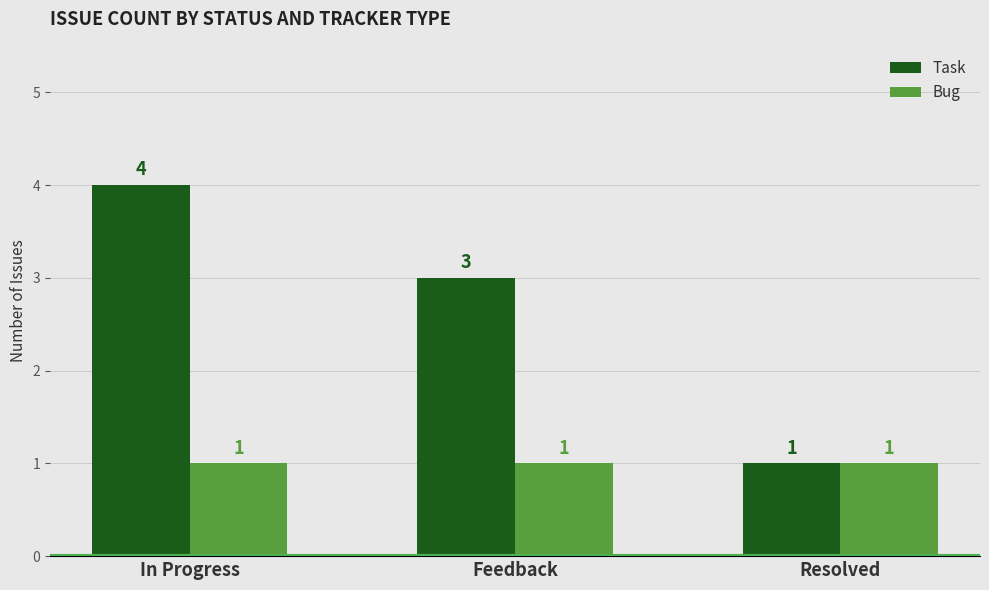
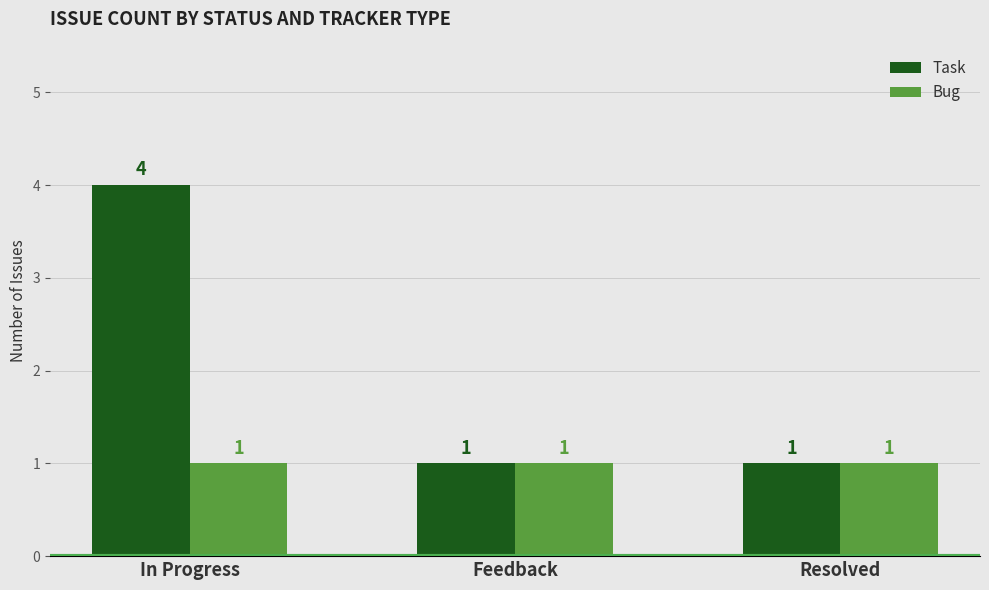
  {
    "Task": {
      "In Progress": 4,
-     "Feedback": 3,
+     "Feedback": 1,
      "Resolved": 1
    },
    "Bug": {
      "In Progress": 1,
      "Feedback": 1,
      "Resolved": 1
    }
  }
